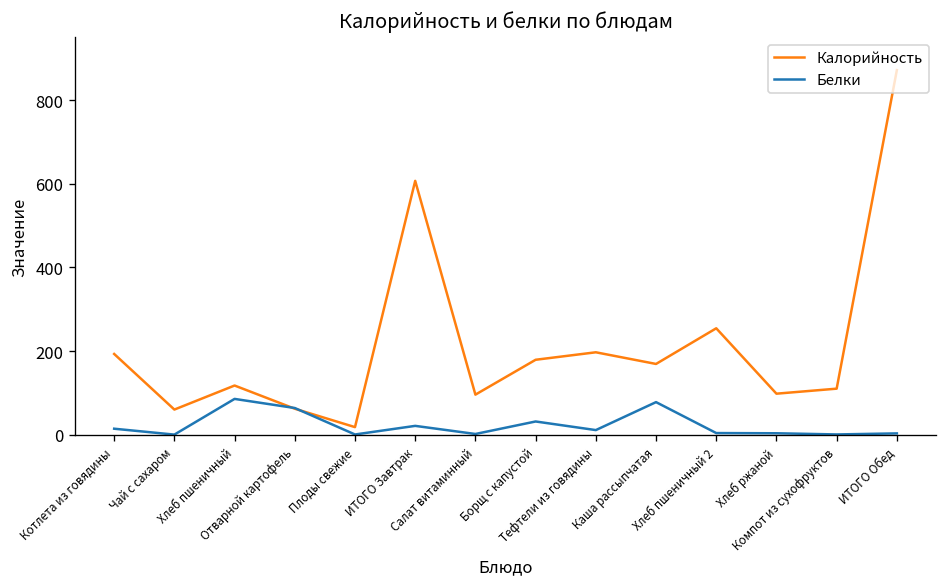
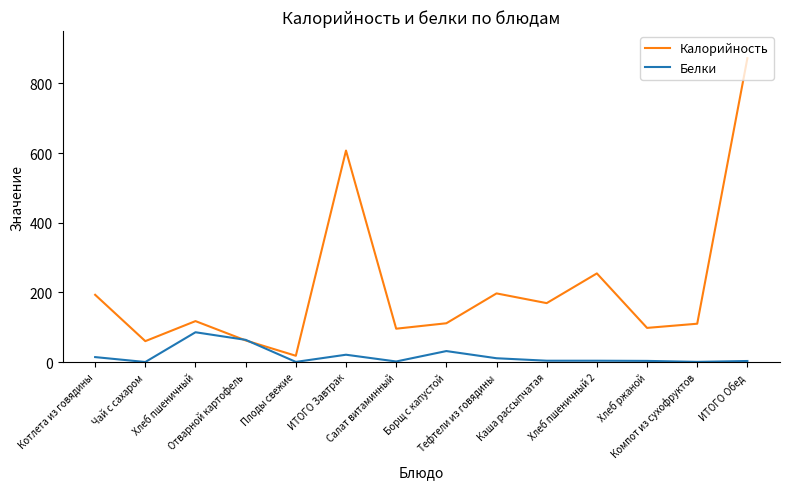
  {
    "Калорийность": {
      "Котлета из говядины": 190,
      "Чай с сахаром": 60,
      "Хлеб пшеничный": 120,
      "Плоды свежие": 20,
      "ИТОГО Завтрак": 610,
      "Салат витаминный": 100,
-     "Борщ с капустой": 180,
+     "Борщ с капустой": 110,
      "Тефтели из говядины": 200,
      "Каша рассыпчатая": 170,
      "Хлеб пшеничный 2": 250,
      "Хлеб ржаной": 100,
      "Компот из сухофруктов": 110
    },
    "Белки": {
      "Котлета из говядины": 10,
      "Чай с сахаром": 0,
      "Хлеб пшеничный": 90,
      "Плоды свежие": 0,
      "ИТОГО Завтрак": 20,
      "Салат витаминный": 0,
      "Борщ с капустой": 30,
      "Тефтели из говядины": 10,
-     "Каша рассыпчатая": 80,
+     "Каша рассыпчатая": 0,
      "Хлеб пшеничный 2": 0,
      "Хлеб ржаной": 0,
      "Компот из сухофруктов": 0,
      "ИТОГО Обед": 0
    }
  }
